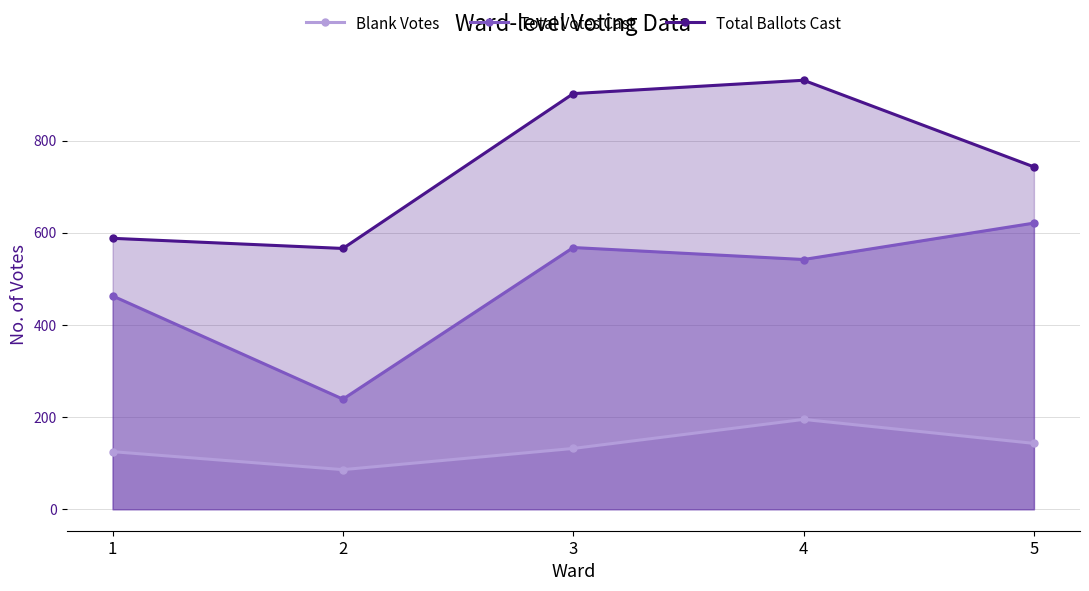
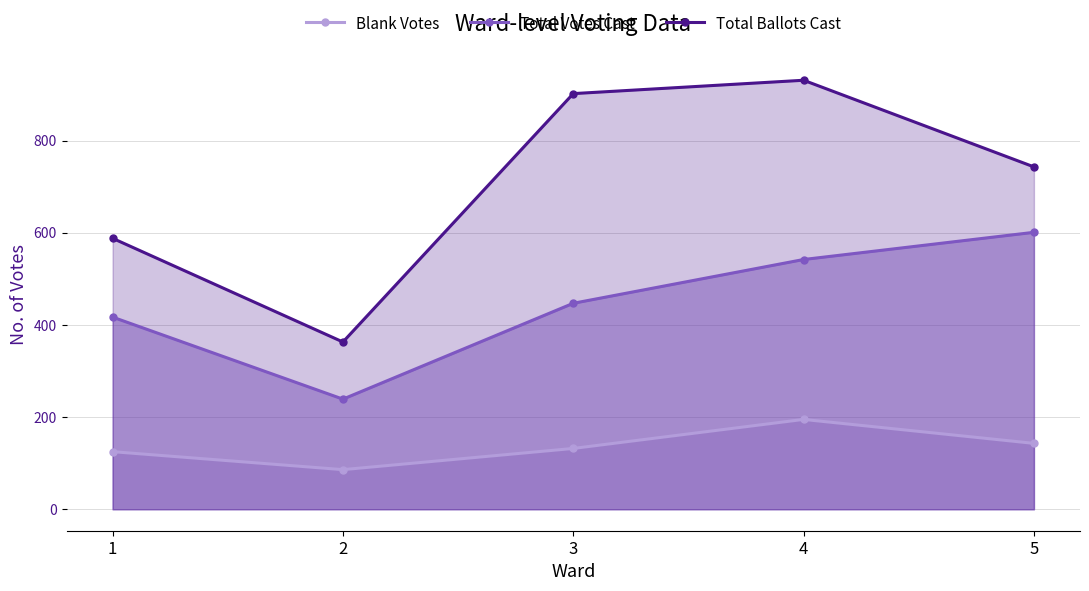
  {
    "Blank Votes": {
      "1": 130,
      "2": 90,
      "3": 130,
      "4": 200,
      "5": 140
    },
    "Total Votes Cast": {
-     "1": 460,
+     "1": 420,
      "2": 240,
-     "3": 570,
+     "3": 450,
      "4": 540,
-     "5": 620
+     "5": 600
    },
    "Total Ballots Cast": {
      "1": 590,
-     "2": 570,
+     "2": 360,
      "3": 900,
      "4": 930,
      "5": 740
    }
  }
